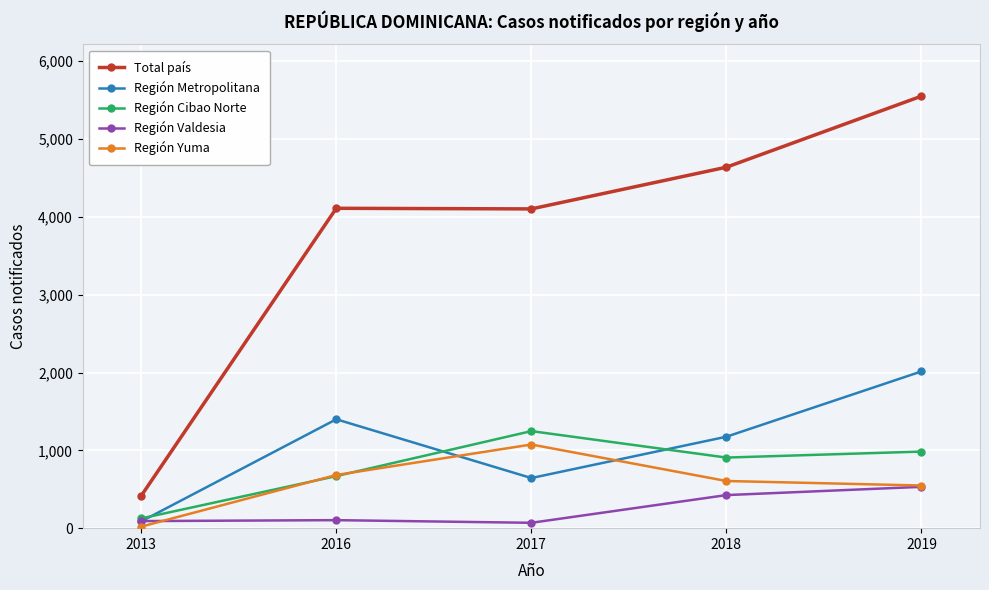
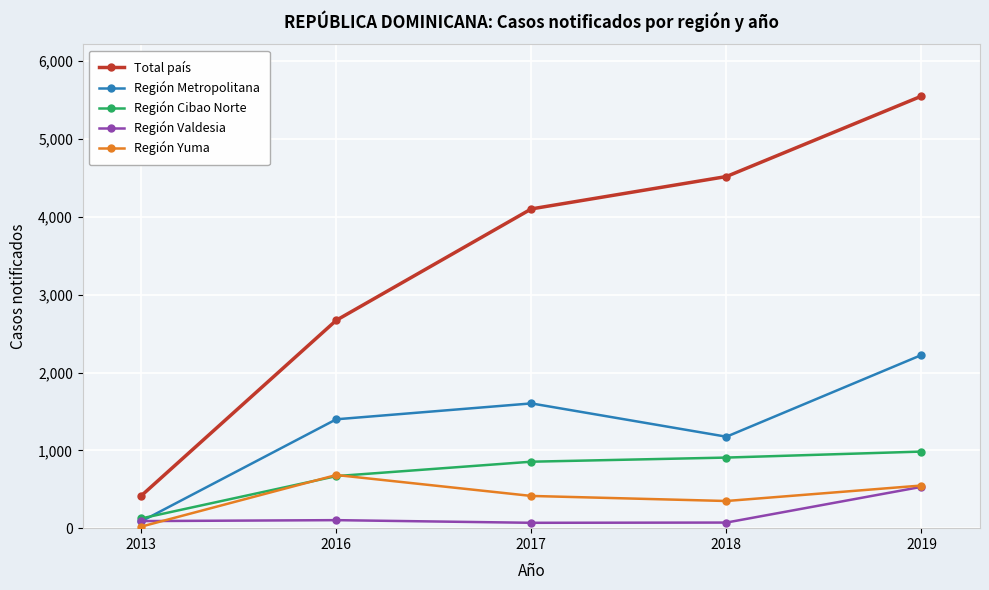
  {
    "Total país": {
      "2013": "400",
-     "2016": "4,100",
+     "2016": "2,700",
      "2017": "4,100",
-     "2018": "4,600",
+     "2018": "4,500",
      "2019": "5,600"
    },
    "Región Metropolitana": {
      "2016": "1,400",
-     "2017": "600",
+     "2017": "1,600",
      "2018": "1,200",
-     "2019": "2,000"
+     "2019": "2,200"
    },
    "Región Cibao Norte": {
      "2013": "100",
-     "2017": "1,200",
+     "2017": "900",
      "2018": "900",
      "2019": "1,000"
    },
    "Región Valdesia": {
      "2016": "100",
      "2017": "100",
-     "2018": "400"
+     "2018": "100"
    },
    "Región Yuma": {
      "2013": "0",
-     "2017": "1,100",
-     "2018": "600"
+     "2017": "400",
+     "2018": "300"
    }
  }
